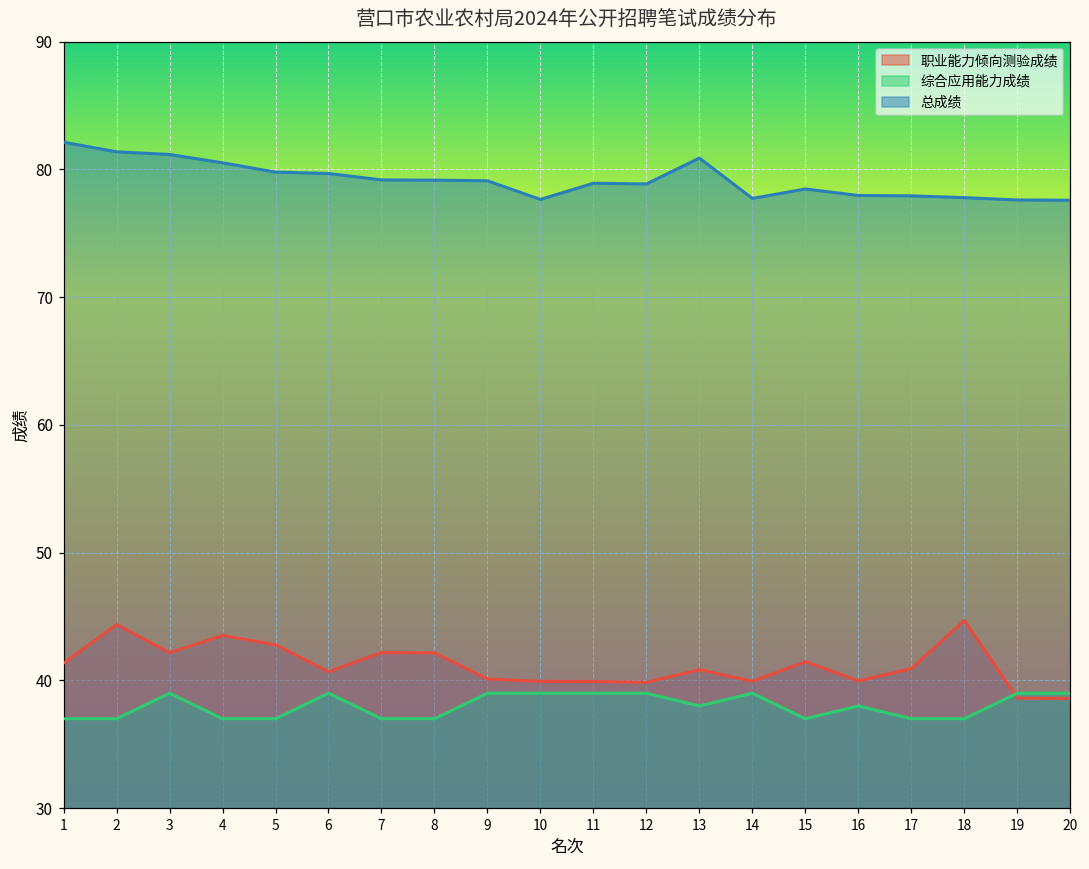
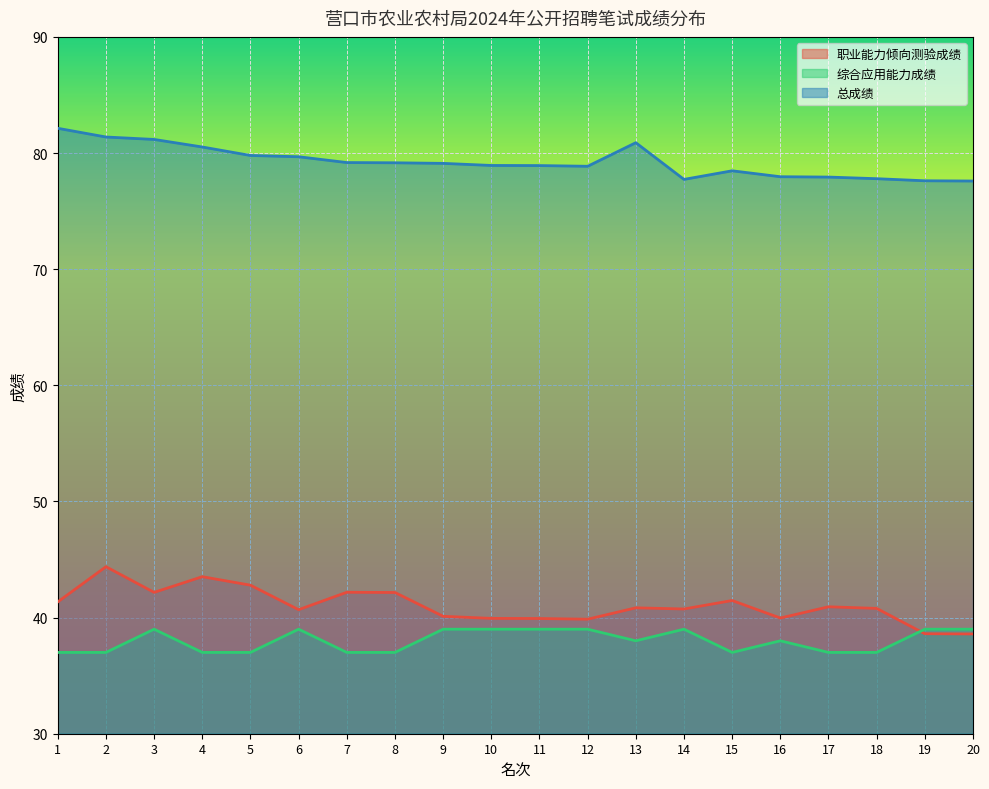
  {
    "职业能力倾向测验成绩": {
      "1": 41.4,
      "2": 44.4,
      "3": 42.2,
      "4": 43.5,
      "5": 42.8,
      "6": 40.7,
      "7": 42.2,
      "8": 42.2,
      "9": 40.1,
      "10": 39.9,
      "11": 39.9,
      "12": 39.9,
      "13": 40.8,
-     "14": 39.9,
+     "14": 40.7,
      "15": 41.5,
      "16": 40.0,
      "17": 40.9,
-     "18": 44.7,
+     "18": 40.8,
      "19": 38.6,
      "20": 38.6
    },
    "综合应用能力成绩": {
      "1": 37.0,
      "2": 37.0,
      "3": 39.0,
      "4": 37.0,
      "5": 37.0,
      "6": 39.0,
      "7": 37.0,
      "8": 37.0,
      "9": 39.0,
      "10": 39.0,
      "11": 39.0,
      "12": 39.0,
      "13": 38.0,
      "14": 39.0,
      "15": 37.0,
      "16": 38.0,
      "17": 37.0,
      "18": 37.0,
      "19": 39.0,
      "20": 39.0
    },
    "总成绩": {
      "1": 82.1,
      "2": 81.4,
      "3": 81.2,
      "4": 80.5,
      "5": 79.8,
      "6": 79.7,
      "7": 79.2,
      "8": 79.2,
      "9": 79.1,
-     "10": 77.7,
+     "10": 78.9,
      "11": 78.9,
      "12": 78.9,
      "13": 80.9,
      "14": 77.7,
      "15": 78.5,
      "16": 78.0,
      "17": 77.9,
      "18": 77.8,
      "19": 77.6,
      "20": 77.6
    }
  }
